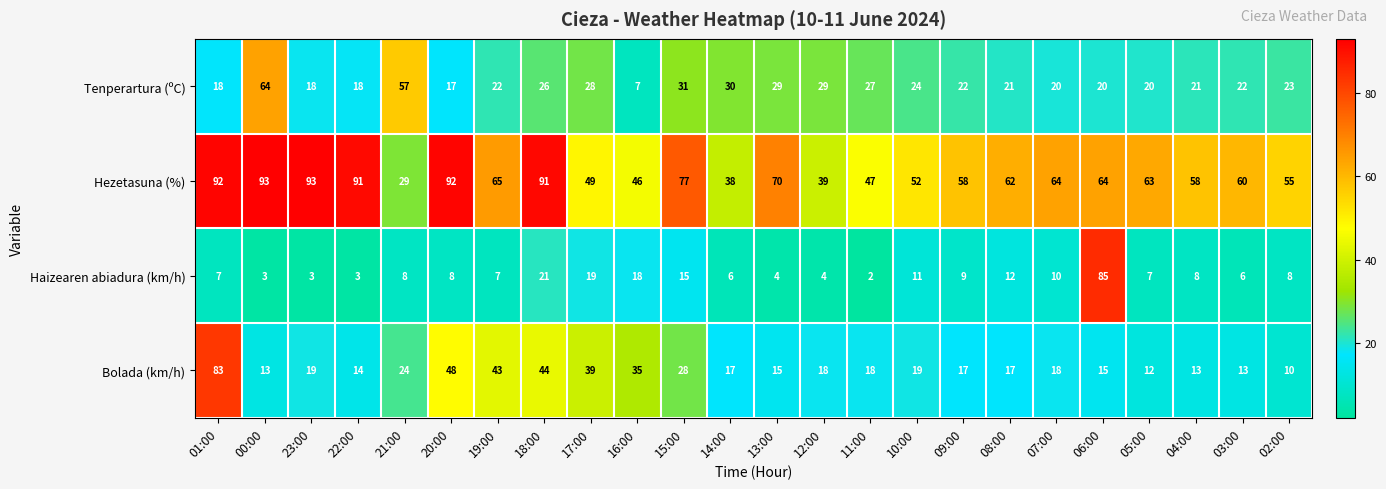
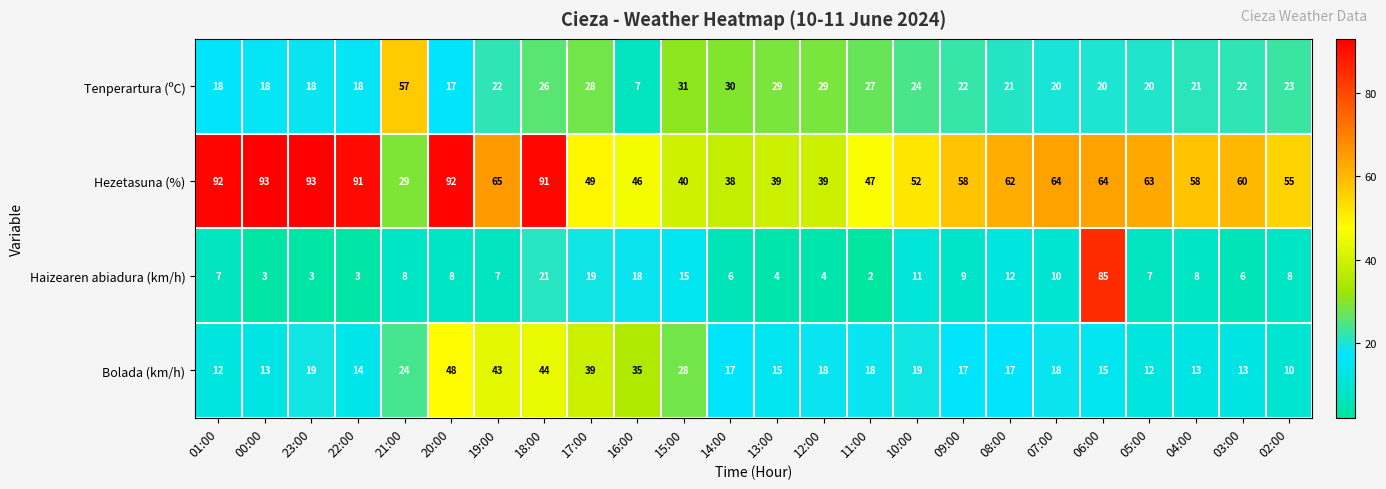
  {
    "Tenperartura (ºC)": {
      "01:00": 18,
-     "00:00": 64,
+     "00:00": 18,
      "23:00": 18,
      "22:00": 18,
      "21:00": 57,
      "20:00": 17,
      "19:00": 22,
      "18:00": 26,
      "17:00": 28,
      "16:00": 7,
      "15:00": 31,
      "14:00": 30,
      "13:00": 29,
      "12:00": 29,
      "11:00": 27,
      "10:00": 24,
      "09:00": 22,
      "08:00": 21,
      "07:00": 20,
      "06:00": 20,
      "05:00": 20,
      "04:00": 21,
      "03:00": 22,
      "02:00": 23
    },
    "Hezetasuna (%)": {
      "01:00": 92,
      "00:00": 93,
      "23:00": 93,
      "22:00": 91,
      "21:00": 29,
      "20:00": 92,
      "19:00": 65,
      "18:00": 91,
      "17:00": 49,
      "16:00": 46,
-     "15:00": 77,
+     "15:00": 40,
      "14:00": 38,
-     "13:00": 70,
+     "13:00": 39,
      "12:00": 39,
      "11:00": 47,
      "10:00": 52,
      "09:00": 58,
      "08:00": 62,
      "07:00": 64,
      "06:00": 64,
      "05:00": 63,
      "04:00": 58,
      "03:00": 60,
      "02:00": 55
    },
    "Haizearen abiadura (km/h)": {
      "01:00": 7,
      "00:00": 3,
      "23:00": 3,
      "22:00": 3,
      "21:00": 8,
      "20:00": 8,
      "19:00": 7,
      "18:00": 21,
      "17:00": 19,
      "16:00": 18,
      "15:00": 15,
      "14:00": 6,
      "13:00": 4,
      "12:00": 4,
      "11:00": 2,
      "10:00": 11,
      "09:00": 9,
      "08:00": 12,
      "07:00": 10,
      "06:00": 85,
      "05:00": 7,
      "04:00": 8,
      "03:00": 6,
      "02:00": 8
    },
    "Bolada (km/h)": {
-     "01:00": 83,
+     "01:00": 12,
      "00:00": 13,
      "23:00": 19,
      "22:00": 14,
      "21:00": 24,
      "20:00": 48,
      "19:00": 43,
      "18:00": 44,
      "17:00": 39,
      "16:00": 35,
      "15:00": 28,
      "14:00": 17,
      "13:00": 15,
      "12:00": 18,
      "11:00": 18,
      "10:00": 19,
      "09:00": 17,
      "08:00": 17,
      "07:00": 18,
      "06:00": 15,
      "05:00": 12,
      "04:00": 13,
      "03:00": 13,
      "02:00": 10
    }
  }
